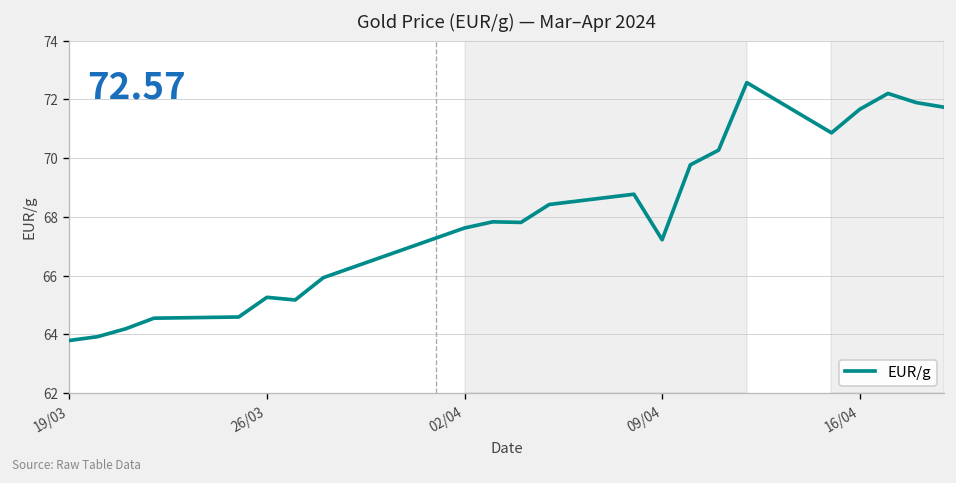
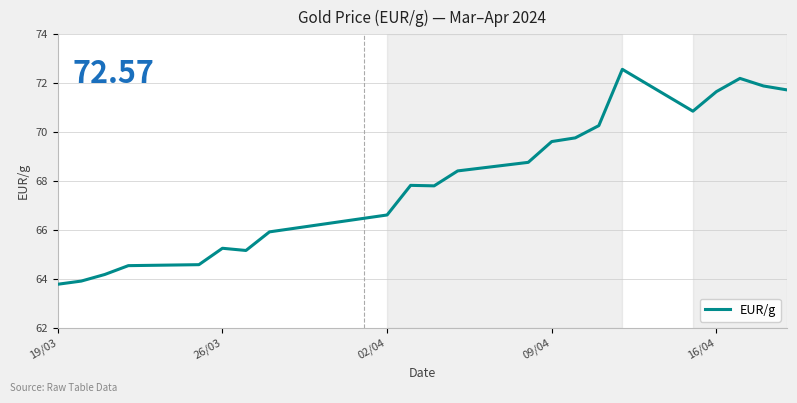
  {
    "19/03": 63.8,
    "26/03": 65.3,
-   "02/04": 67.6,
-   "09/04": 67.2,
+   "02/04": 66.6,
+   "09/04": 69.6,
    "16/04": 71.7
  }
